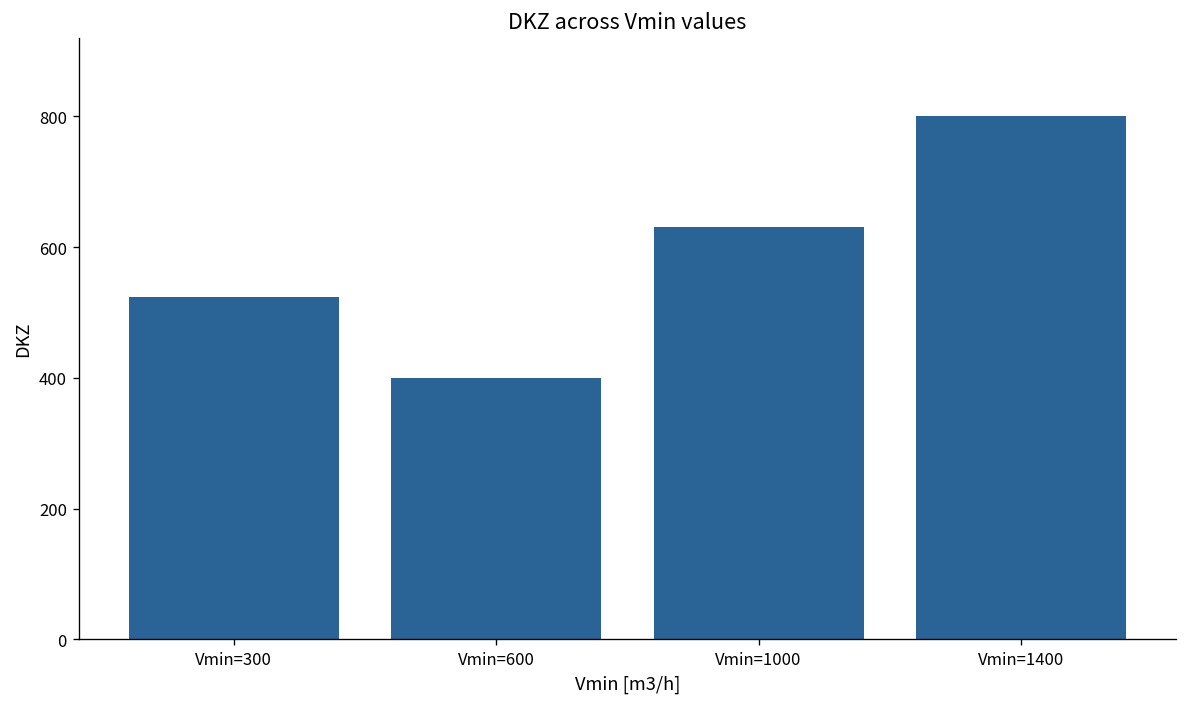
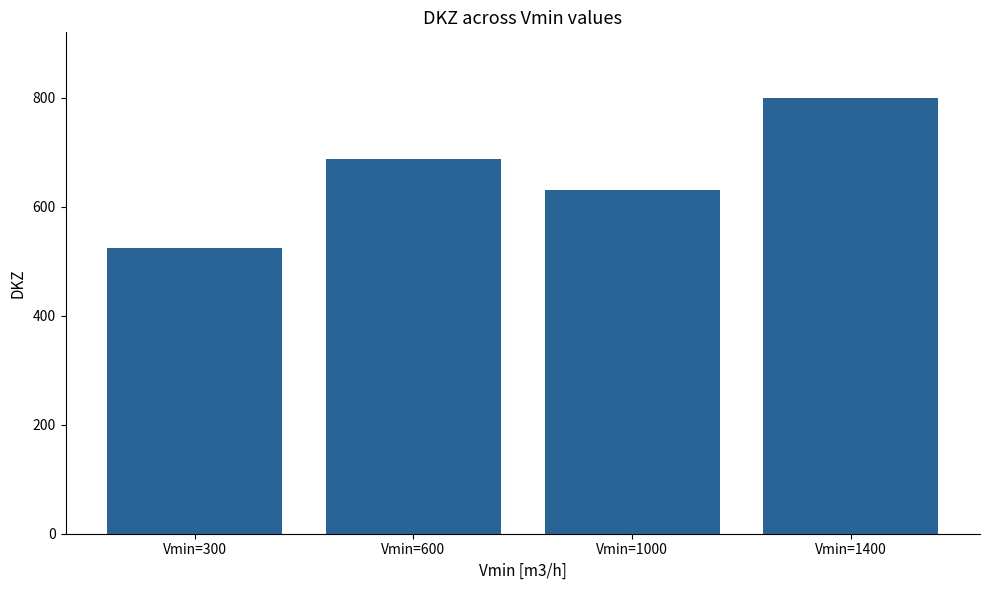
  {
    "Vmin=300": 520,
-   "Vmin=600": 400,
+   "Vmin=600": 690,
    "Vmin=1000": 630,
    "Vmin=1400": 800
  }
